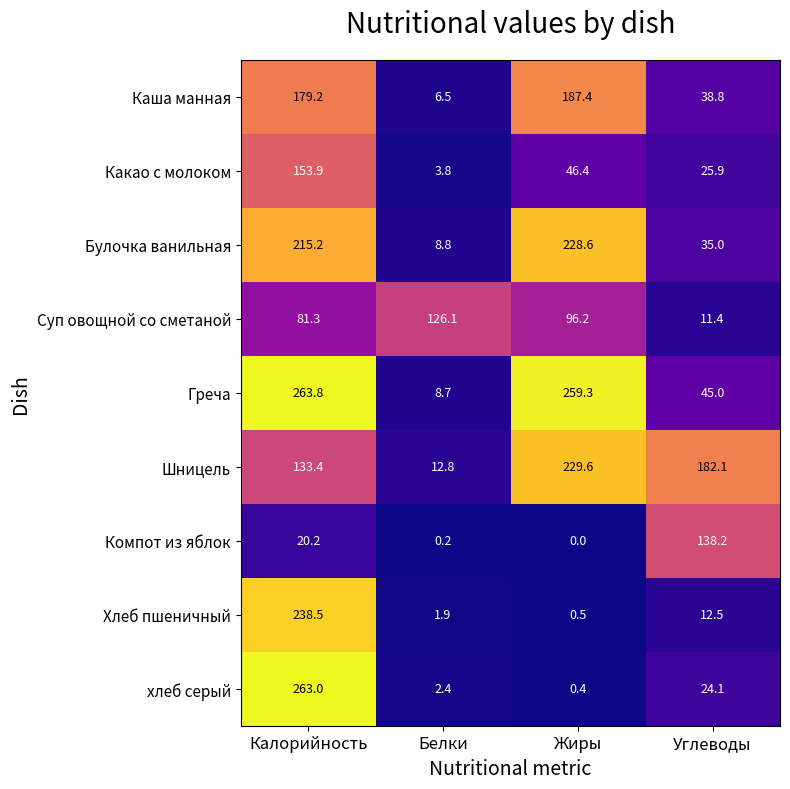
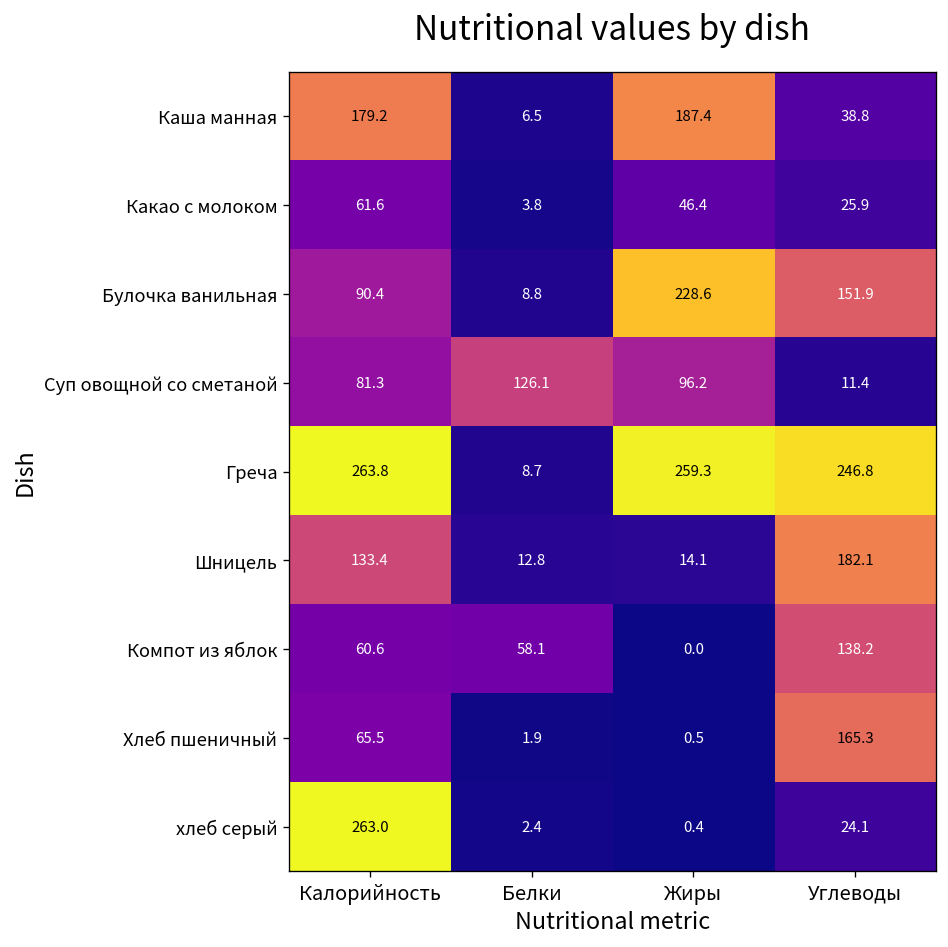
  {
    "Каша манная": {
      "Калорийность": 179.2,
      "Белки": 6.5,
      "Жиры": 187.4,
      "Углеводы": 38.8
    },
    "Какао с молоком": {
-     "Калорийность": 153.9,
+     "Калорийность": 61.6,
      "Белки": 3.8,
      "Жиры": 46.4,
      "Углеводы": 25.9
    },
    "Булочка ванильная": {
-     "Калорийность": 215.2,
+     "Калорийность": 90.4,
      "Белки": 8.8,
      "Жиры": 228.6,
-     "Углеводы": 35.0
+     "Углеводы": 151.9
    },
    "Суп овощной со сметаной": {
      "Калорийность": 81.3,
      "Белки": 126.1,
      "Жиры": 96.2,
      "Углеводы": 11.4
    },
    "Греча": {
      "Калорийность": 263.8,
      "Белки": 8.7,
      "Жиры": 259.3,
-     "Углеводы": 45.0
+     "Углеводы": 246.8
    },
    "Шницель": {
      "Калорийность": 133.4,
      "Белки": 12.8,
-     "Жиры": 229.6,
+     "Жиры": 14.1,
      "Углеводы": 182.1
    },
    "Компот из яблок": {
-     "Калорийность": 20.2,
-     "Белки": 0.2,
+     "Калорийность": 60.6,
+     "Белки": 58.1,
      "Жиры": 0.0,
      "Углеводы": 138.2
    },
    "Хлеб пшеничный": {
-     "Калорийность": 238.5,
+     "Калорийность": 65.5,
      "Белки": 1.9,
      "Жиры": 0.5,
-     "Углеводы": 12.5
+     "Углеводы": 165.3
    },
    "хлеб серый": {
      "Калорийность": 263.0,
      "Белки": 2.4,
      "Жиры": 0.4,
      "Углеводы": 24.1
    }
  }
